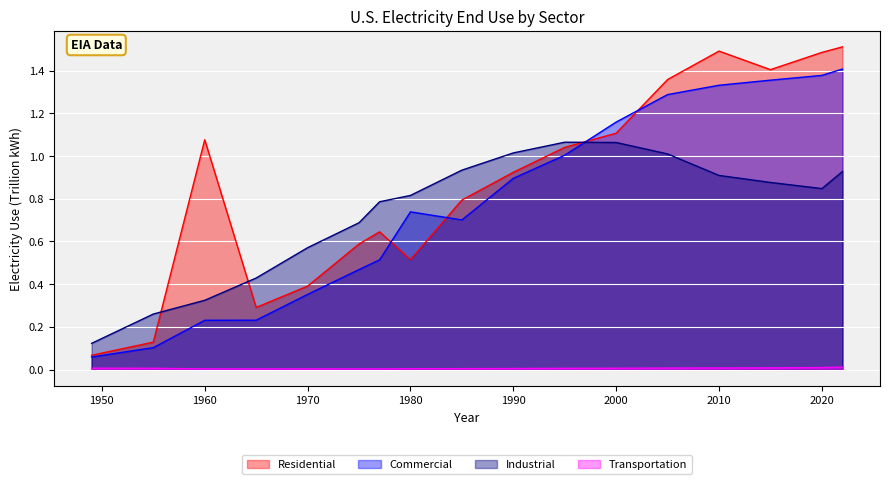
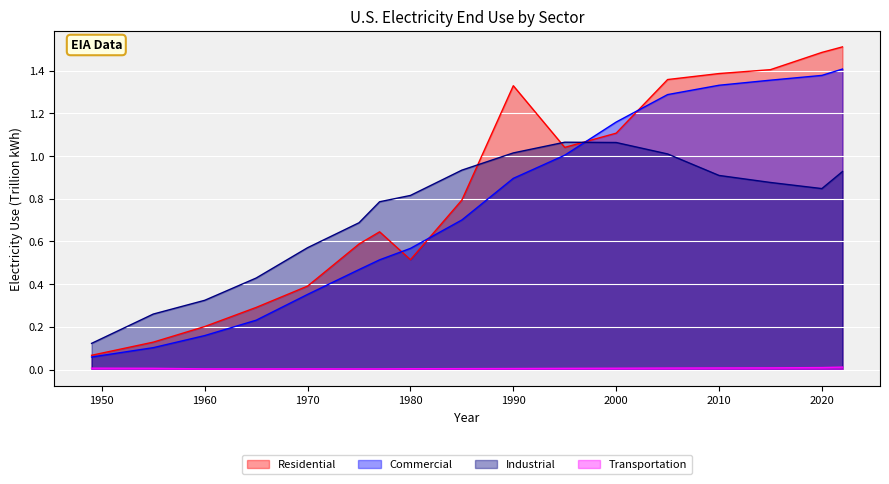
  {
    "Residential": {
-     "1960": 1.08,
+     "1960": 0.20,
      "1970": 0.39,
      "1980": 0.51,
-     "1990": 0.92,
+     "1990": 1.33,
      "2000": 1.11,
-     "2010": 1.49,
+     "2010": 1.39,
      "2020": 1.49
    },
    "Commercial": {
-     "1960": 0.23,
+     "1960": 0.16,
      "1970": 0.35,
-     "1980": 0.74,
+     "1980": 0.57,
      "1990": 0.90,
      "2000": 1.16,
      "2010": 1.33,
      "2020": 1.38
    },
    "Industrial": {
      "1960": 0.32,
      "1970": 0.57,
      "1980": 0.82,
      "1990": 1.01,
      "2000": 1.06,
      "2010": 0.91,
      "2020": 0.85
    },
    "Transportation": {
      "1960": 0.00,
      "1970": 0.00,
      "1980": 0.00,
      "1990": 0.00,
      "2000": 0.01,
      "2010": 0.01,
      "2020": 0.01
    }
  }
